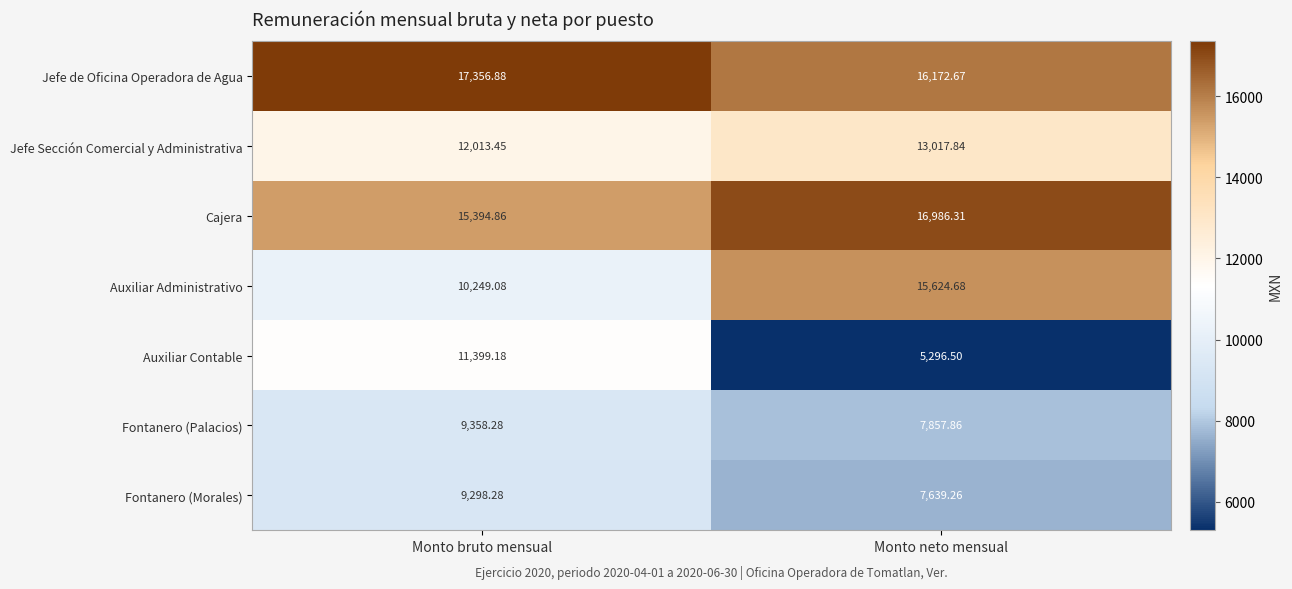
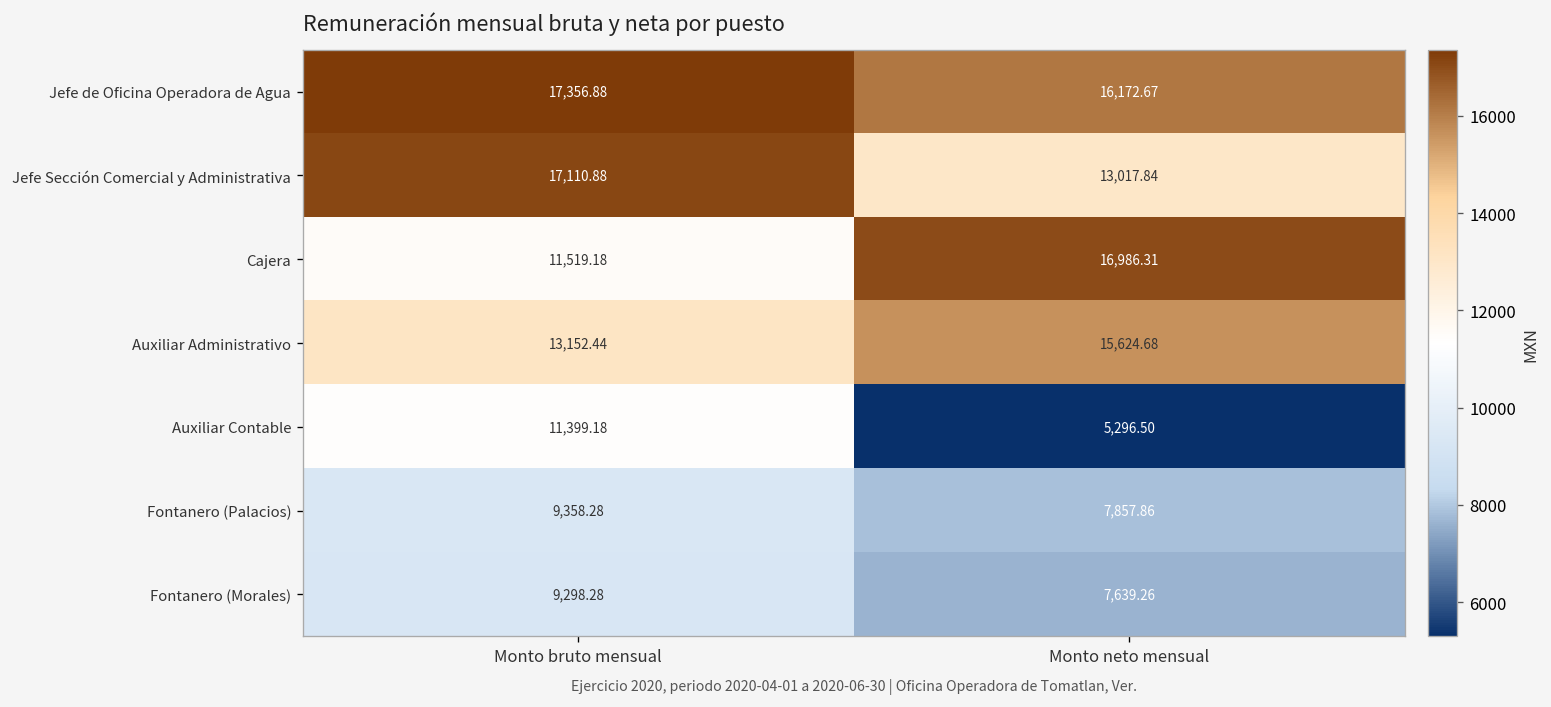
  {
    "Jefe de Oficina Operadora de Agua": {
      "Monto bruto mensual": "17,356.88",
      "Monto neto mensual": "16,172.67"
    },
    "Jefe Sección Comercial y Administrativa": {
-     "Monto bruto mensual": "12,013.45",
+     "Monto bruto mensual": "17,110.88",
      "Monto neto mensual": "13,017.84"
    },
    "Cajera": {
-     "Monto bruto mensual": "15,394.86",
+     "Monto bruto mensual": "11,519.18",
      "Monto neto mensual": "16,986.31"
    },
    "Auxiliar Administrativo": {
-     "Monto bruto mensual": "10,249.08",
+     "Monto bruto mensual": "13,152.44",
      "Monto neto mensual": "15,624.68"
    },
    "Auxiliar Contable": {
      "Monto bruto mensual": "11,399.18",
      "Monto neto mensual": "5,296.50"
    },
    "Fontanero (Palacios)": {
      "Monto bruto mensual": "9,358.28",
      "Monto neto mensual": "7,857.86"
    },
    "Fontanero (Morales)": {
      "Monto bruto mensual": "9,298.28",
      "Monto neto mensual": "7,639.26"
    }
  }
